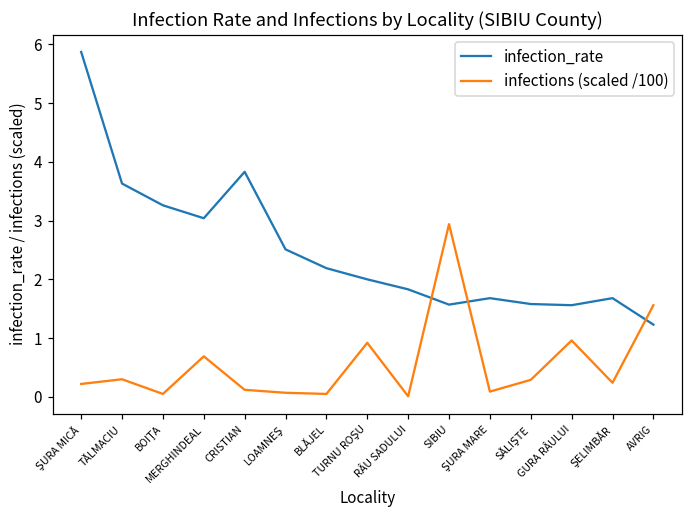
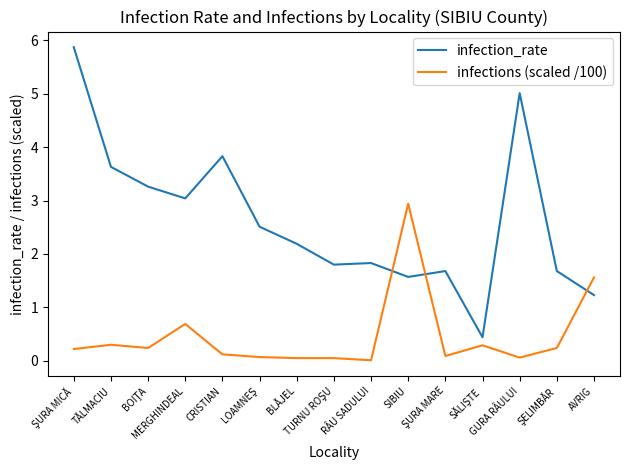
  {
    "infection_rate": {
      "ŞURA MICĂ": 5.9,
      "TĂLMACIU": 3.6,
      "BOIŢA": 3.3,
      "MERGHINDEAL": 3.0,
      "CRISTIAN": 3.8,
      "LOAMNEŞ": 2.5,
      "BLĂJEL": 2.2,
-     "TURNU ROŞU": 2.0,
+     "TURNU ROŞU": 1.8,
      "RÂU SADULUI": 1.8,
      "SIBIU": 1.6,
      "ŞURA MARE": 1.7,
-     "SĂLIŞTE": 1.6,
-     "GURA RÂULUI": 1.6,
+     "SĂLIŞTE": 0.4,
+     "GURA RÂULUI": 5.0,
      "ŞELIMBĂR": 1.7,
      "AVRIG": 1.2
    },
    "infections (scaled /100)": {
      "ŞURA MICĂ": 0.2,
      "TĂLMACIU": 0.3,
-     "BOIŢA": 0.1,
+     "BOIŢA": 0.2,
      "MERGHINDEAL": 0.7,
      "CRISTIAN": 0.1,
      "LOAMNEŞ": 0.1,
      "BLĂJEL": 0.1,
-     "TURNU ROŞU": 0.9,
+     "TURNU ROŞU": 0.1,
      "RÂU SADULUI": 0.0,
      "SIBIU": 2.9,
      "ŞURA MARE": 0.1,
      "SĂLIŞTE": 0.3,
-     "GURA RÂULUI": 1.0,
+     "GURA RÂULUI": 0.1,
      "ŞELIMBĂR": 0.2,
      "AVRIG": 1.6
    }
  }
